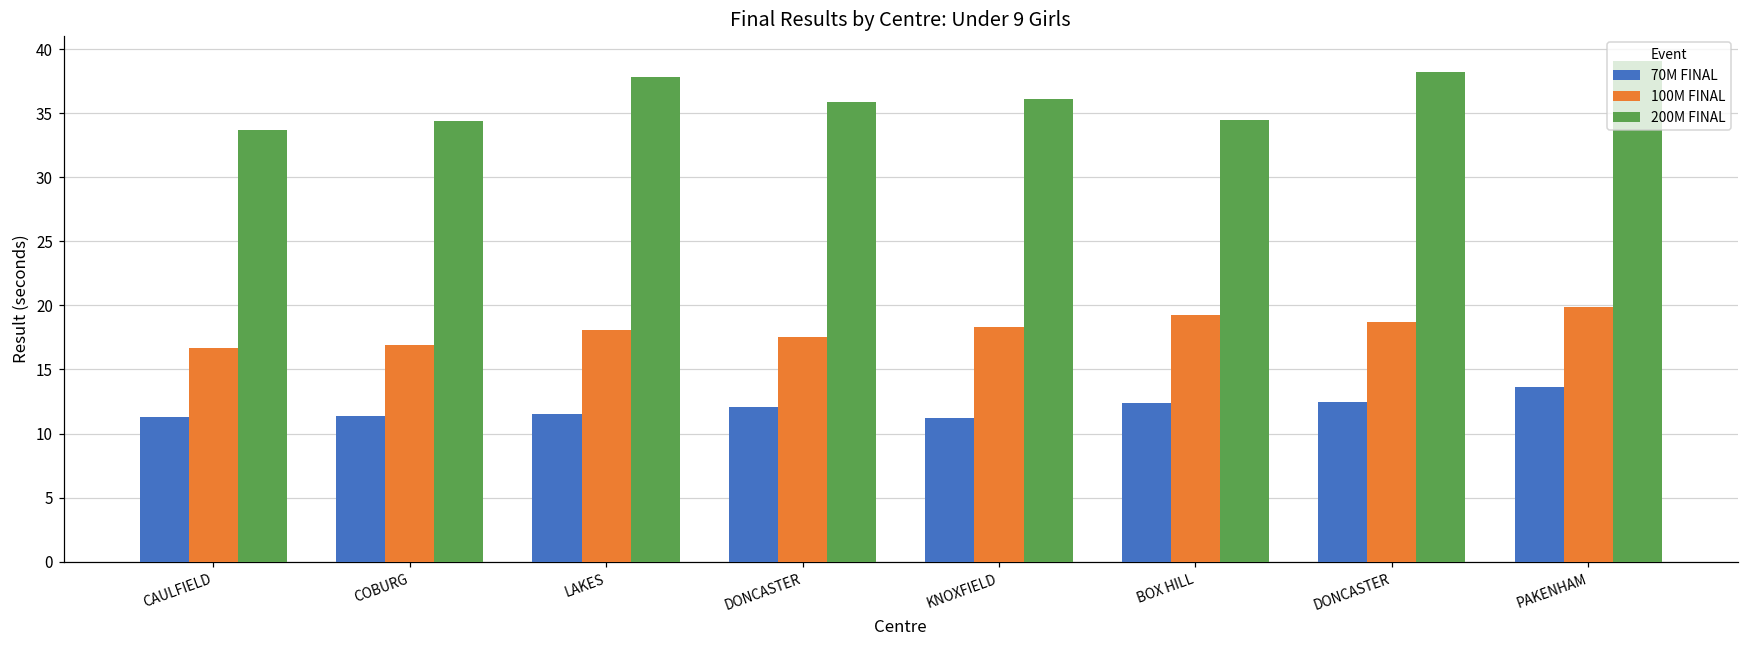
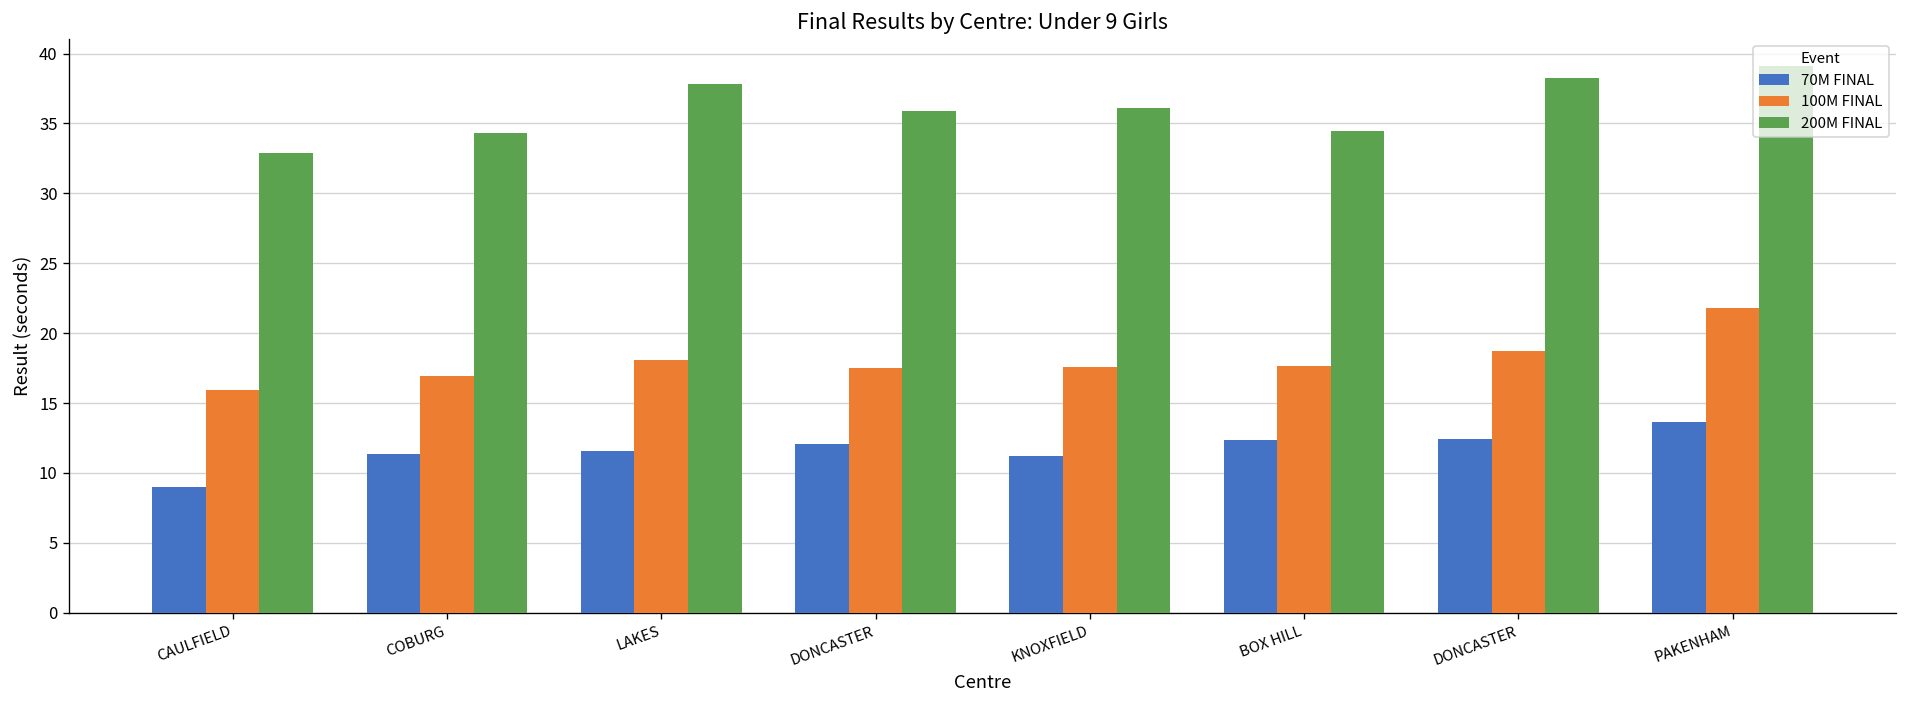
  {
    "70M FINAL": {
-     "CAULFIELD": 11.3,
+     "CAULFIELD": 9.0,
      "COBURG": 11.4,
      "LAKES": 11.6,
      "KNOXFIELD": 11.2,
      "BOX HILL": 12.4,
      "PAKENHAM": 13.6
    },
    "100M FINAL": {
-     "CAULFIELD": 16.7,
+     "CAULFIELD": 15.9,
      "COBURG": 16.9,
      "LAKES": 18.1,
-     "KNOXFIELD": 18.3,
-     "BOX HILL": 19.3,
-     "PAKENHAM": 19.9
+     "KNOXFIELD": 17.6,
+     "BOX HILL": 17.6,
+     "PAKENHAM": 21.8
    },
    "200M FINAL": {
-     "CAULFIELD": 33.7,
+     "CAULFIELD": 32.9,
      "COBURG": 34.4,
      "LAKES": 37.8,
      "KNOXFIELD": 36.1,
      "BOX HILL": 34.5
    }
  }
